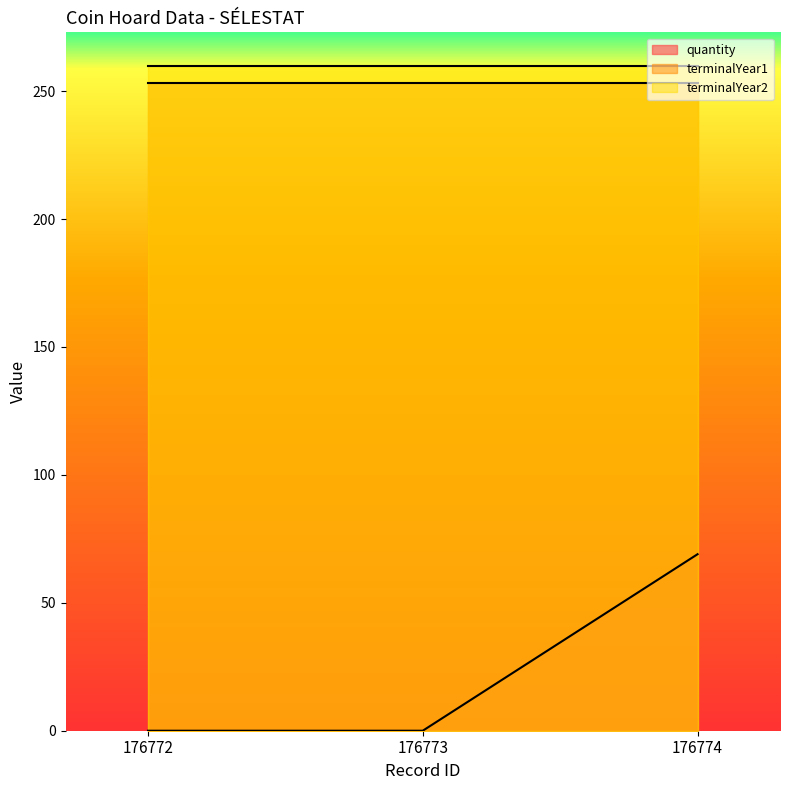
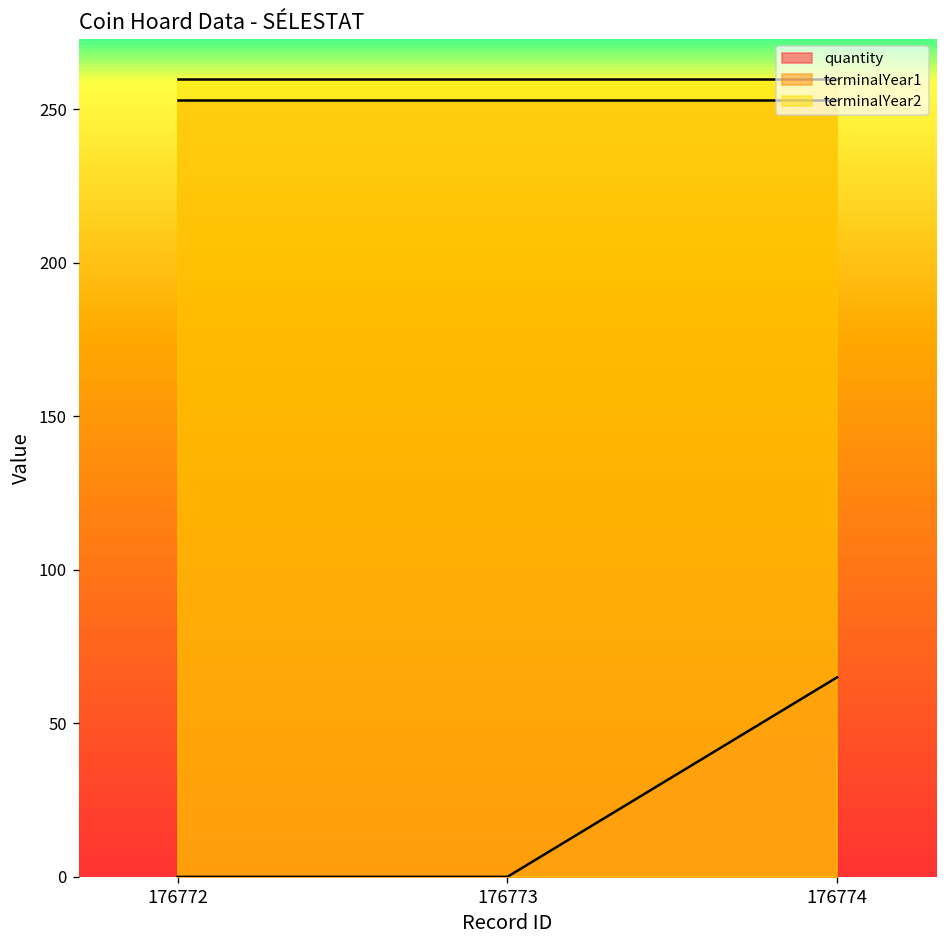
  {
    "quantity": {
      "176772": 0,
      "176773": 0,
-     "176774": 69
+     "176774": 65
    },
    "terminalYear1": {
      "176772": 253,
      "176773": 253
    },
    "terminalYear2": {
      "176772": 260,
      "176773": 260
    }
  }
